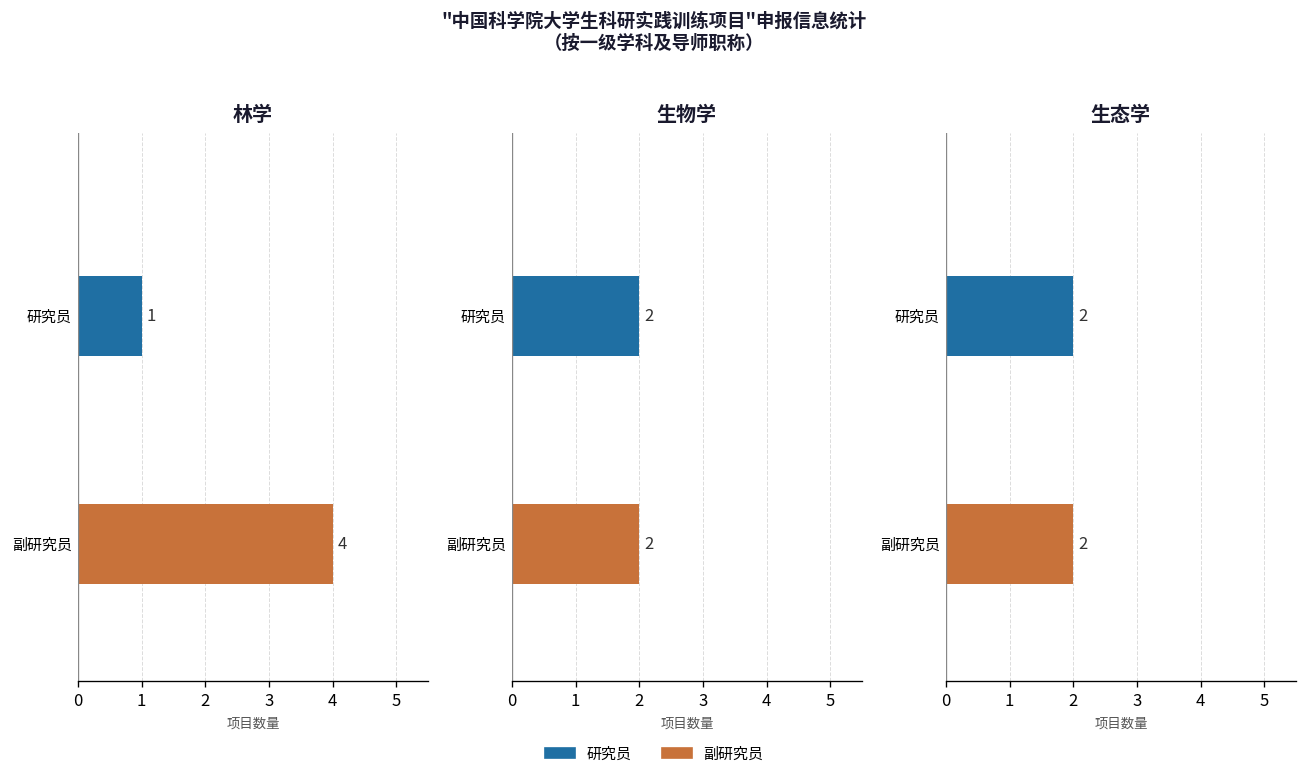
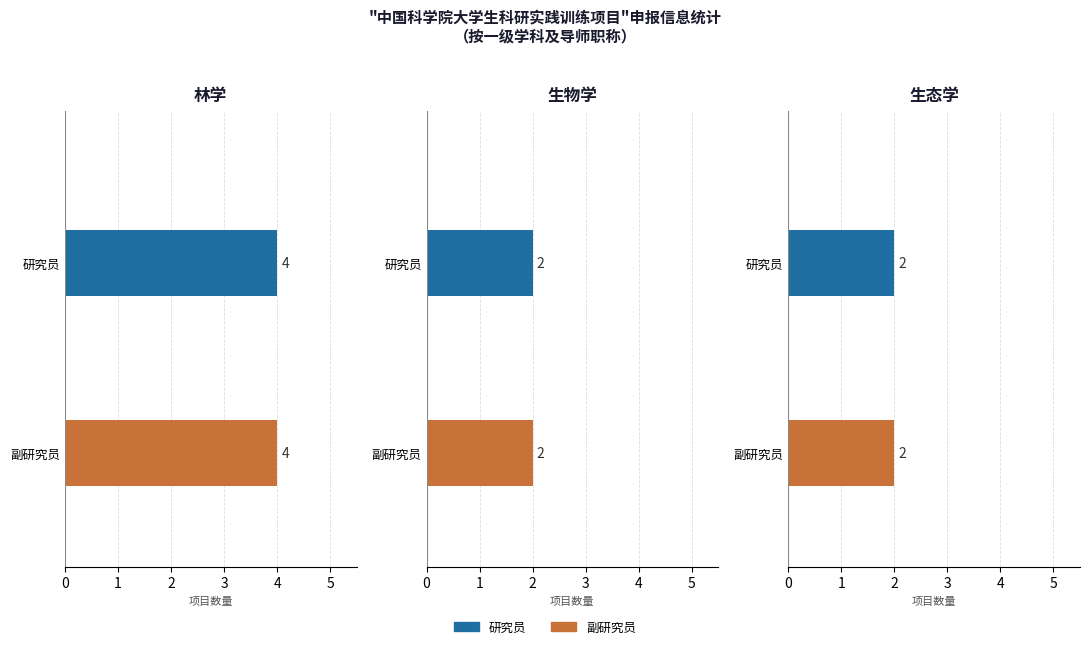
  {
    "林学": {
-     "研究员": 1,
+     "研究员": 4,
      "副研究员": 4
    },
    "生物学": {
      "研究员": 2,
      "副研究员": 2
    },
    "生态学": {
      "研究员": 2,
      "副研究员": 2
    }
  }
